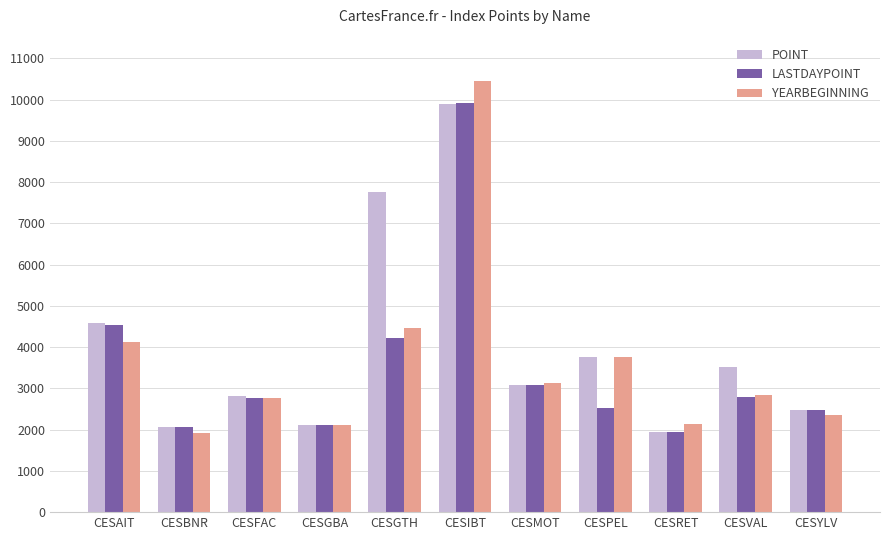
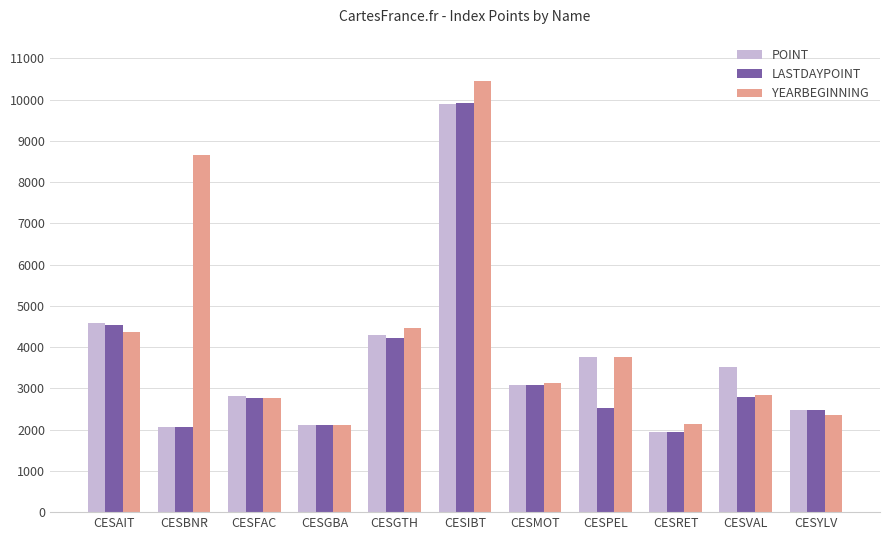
  {
    "POINT": {
      "CESAIT": 4600,
      "CESBNR": 2100,
      "CESFAC": 2800,
      "CESGBA": 2100,
-     "CESGTH": 7700,
+     "CESGTH": 4300,
      "CESIBT": 9900,
      "CESMOT": 3100,
      "CESPEL": 3800,
      "CESRET": 1900,
      "CESVAL": 3500,
      "CESYLV": 2500
    },
    "LASTDAYPOINT": {
      "CESAIT": 4500,
      "CESBNR": 2100,
      "CESFAC": 2800,
      "CESGBA": 2100,
      "CESGTH": 4200,
      "CESIBT": 9900,
      "CESMOT": 3100,
      "CESPEL": 2500,
      "CESRET": 1900,
      "CESVAL": 2800,
      "CESYLV": 2500
    },
    "YEARBEGINNING": {
-     "CESAIT": 4100,
-     "CESBNR": 1900,
+     "CESAIT": 4400,
+     "CESBNR": 8600,
      "CESFAC": 2800,
      "CESGBA": 2100,
      "CESGTH": 4500,
      "CESIBT": 10500,
      "CESMOT": 3100,
      "CESPEL": 3700,
      "CESRET": 2100,
      "CESVAL": 2800,
      "CESYLV": 2400
    }
  }
